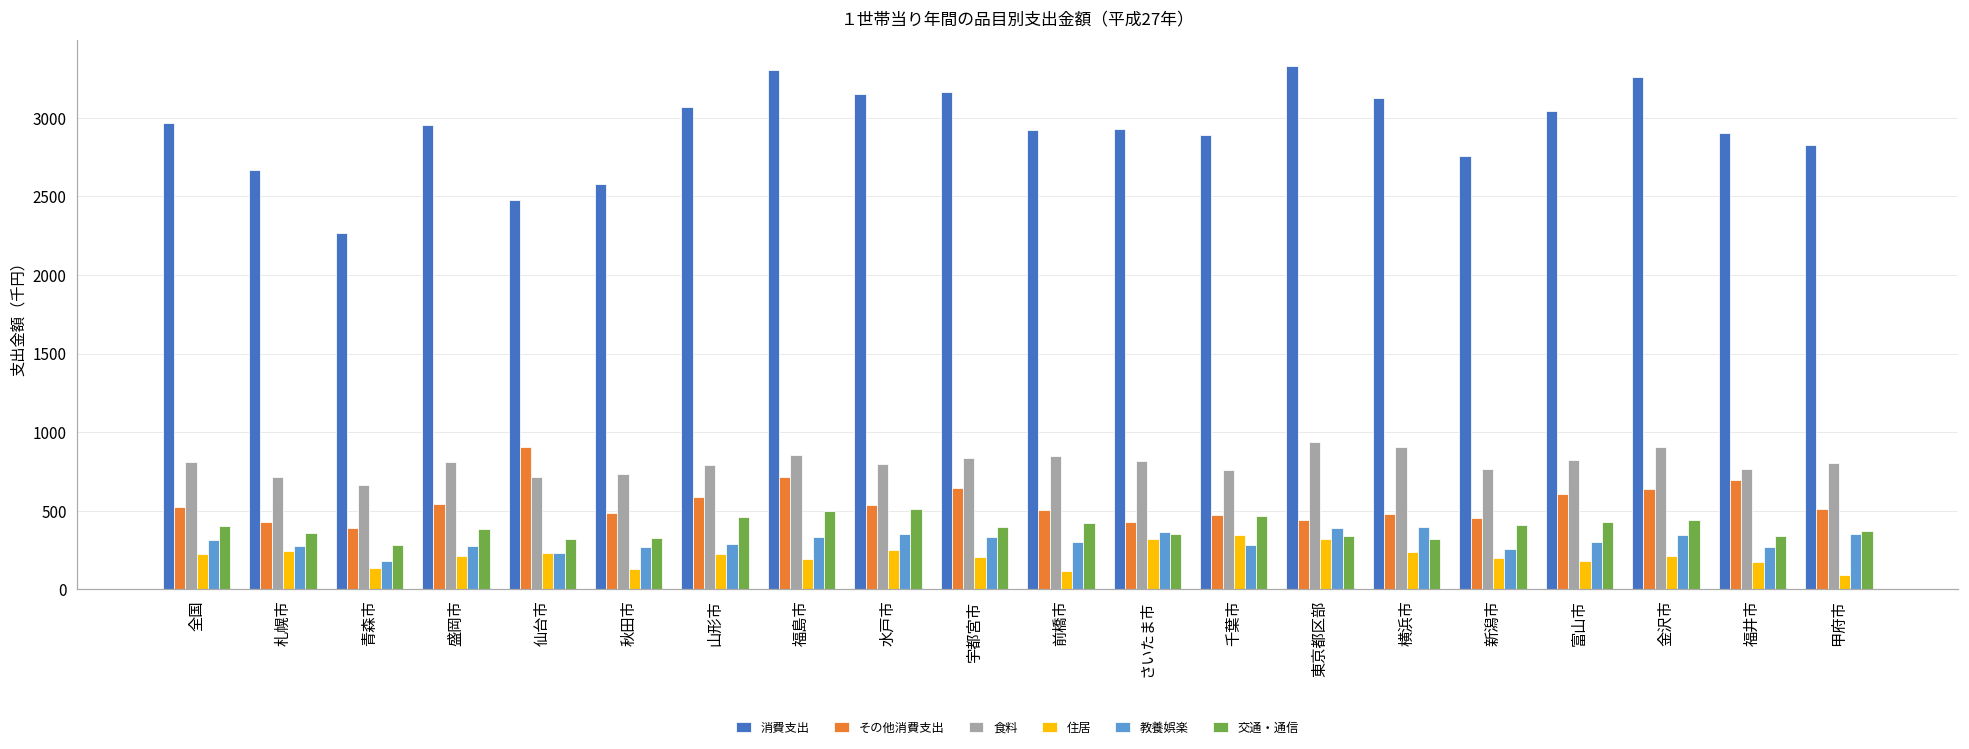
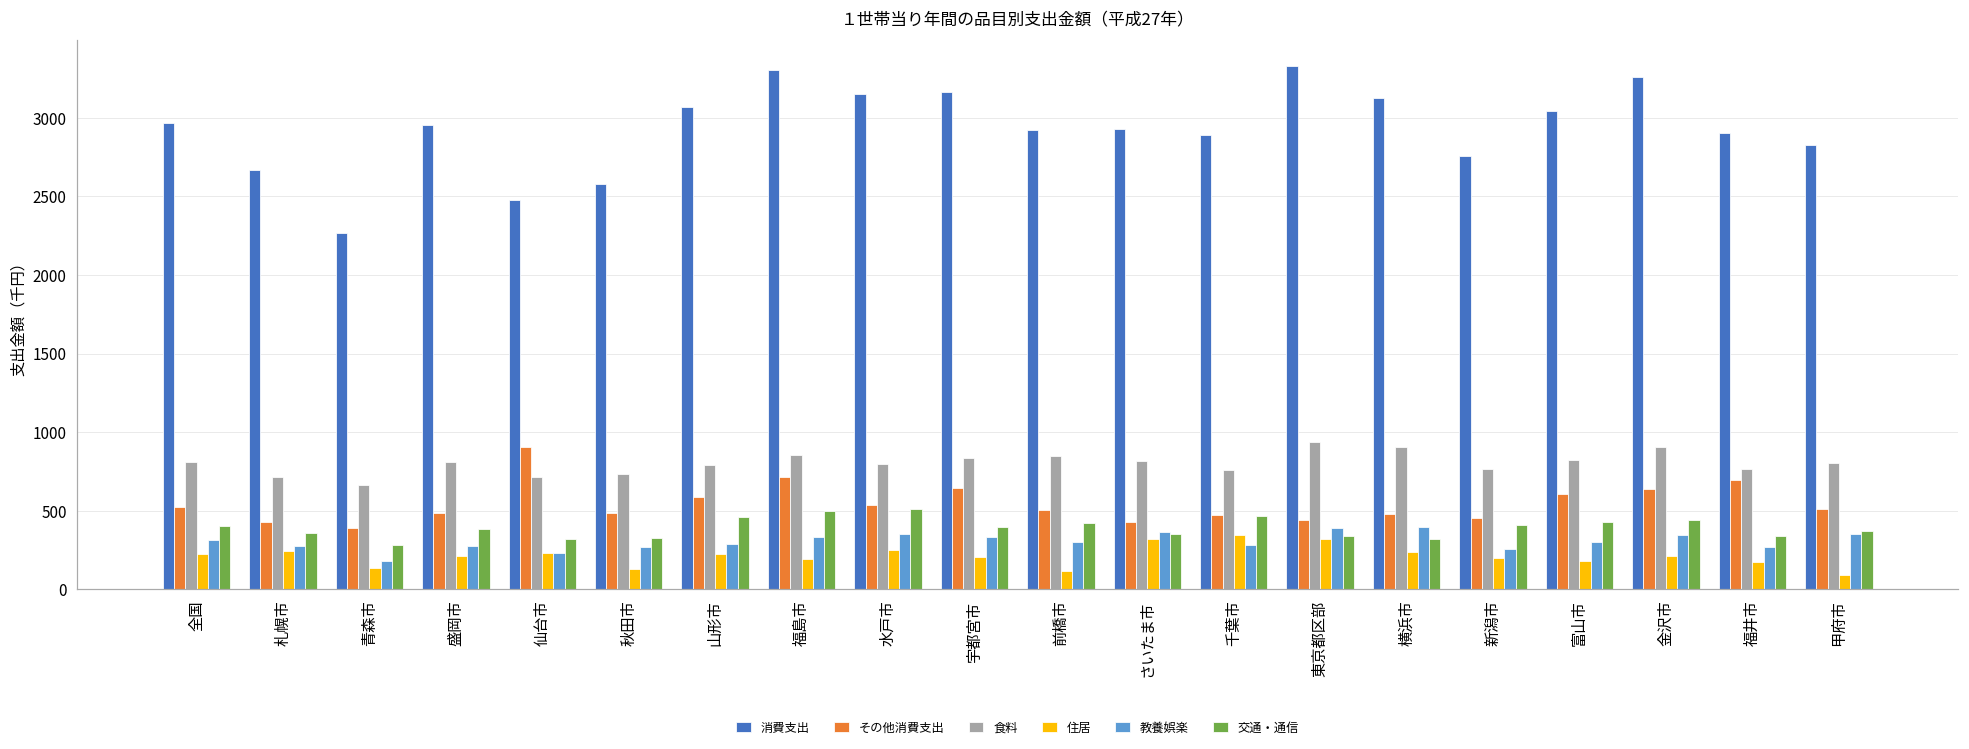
  {
    "その他消費支出": {
      "全国": 520,
      "札幌市": 430,
      "青森市": 390,
-     "盛岡市": 550,
+     "盛岡市": 490,
      "仙台市": 910,
      "秋田市": 490,
      "山形市": 590,
      "福島市": 720,
      "水戸市": 540,
      "宇都宮市": 650,
      "前橋市": 510,
      "さいたま市": 430,
      "千葉市": 470,
      "東京都区部": 440,
      "横浜市": 480,
      "新潟市": 460,
      "富山市": 610,
      "金沢市": 640,
      "福井市": 690,
      "甲府市": 510
    },
    "食料": {
      "全国": 810,
      "札幌市": 720,
      "青森市": 670,
      "盛岡市": 810,
      "仙台市": 710,
      "秋田市": 740,
      "山形市": 790,
      "福島市": 850,
      "水戸市": 800,
      "宇都宮市": 830,
      "前橋市": 850,
      "さいたま市": 820,
      "千葉市": 760,
      "東京都区部": 940,
      "横浜市": 900,
      "新潟市": 770,
      "富山市": 820,
      "金沢市": 910,
      "福井市": 770,
      "甲府市": 800
    },
    "住居": {
      "全国": 220,
      "札幌市": 250,
      "青森市": 130,
      "盛岡市": 210,
      "仙台市": 230,
      "秋田市": 130,
      "山形市": 230,
      "福島市": 190,
      "水戸市": 250,
      "宇都宮市": 210,
      "前橋市": 120,
      "さいたま市": 320,
      "千葉市": 350,
      "東京都区部": 320,
      "横浜市": 240,
      "新潟市": 200,
      "富山市": 180,
      "金沢市": 220,
      "福井市": 170,
      "甲府市": 90
    },
    "交通・通信": {
      "全国": 400,
      "札幌市": 360,
      "青森市": 290,
      "盛岡市": 380,
      "仙台市": 320,
      "秋田市": 330,
      "山形市": 460,
      "福島市": 500,
      "水戸市": 510,
      "宇都宮市": 400,
      "前橋市": 420,
      "さいたま市": 350,
      "千葉市": 470,
      "東京都区部": 340,
      "横浜市": 320,
      "新潟市": 410,
      "富山市": 430,
      "金沢市": 440,
      "福井市": 340,
      "甲府市": 370
    }
  }
